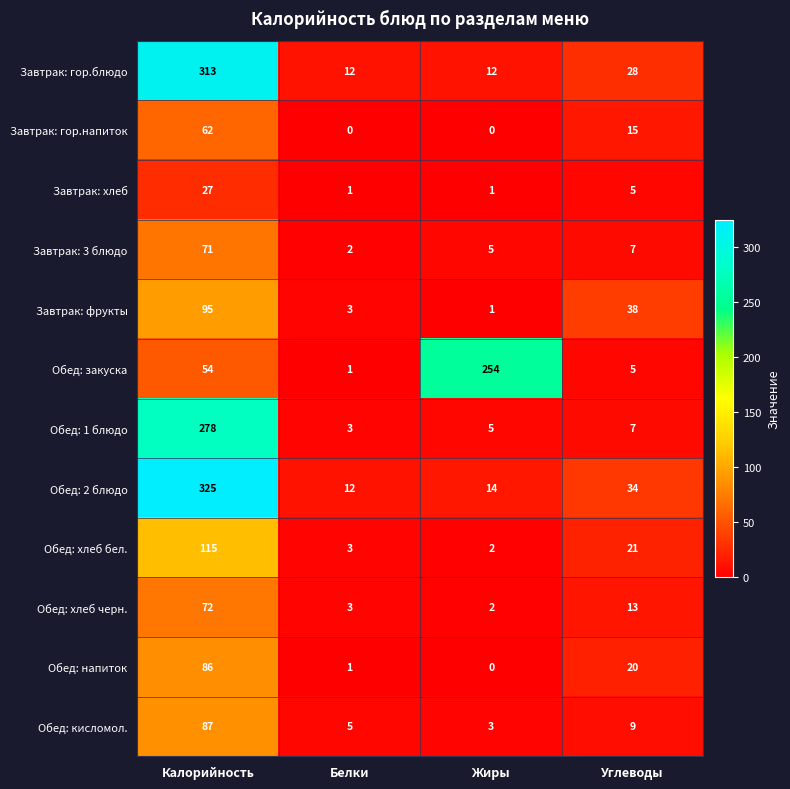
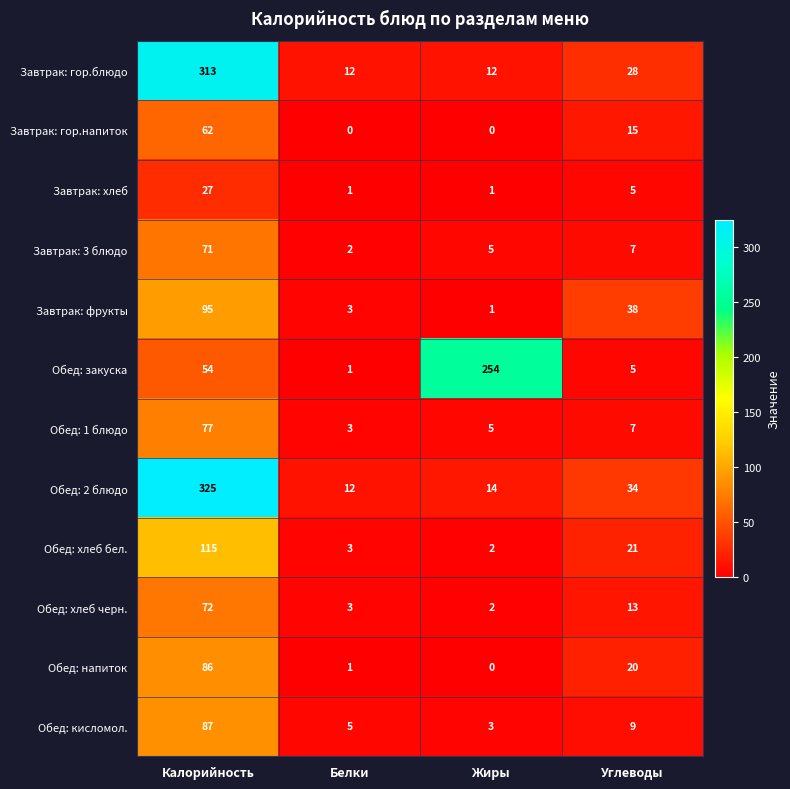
  {
    "Завтрак: гор.блюдо": {
      "Калорийность": 313,
      "Белки": 12,
      "Жиры": 12,
      "Углеводы": 28
    },
    "Завтрак: гор.напиток": {
      "Калорийность": 62,
      "Белки": 0,
      "Жиры": 0,
      "Углеводы": 15
    },
    "Завтрак: хлеб": {
      "Калорийность": 27,
      "Белки": 1,
      "Жиры": 1,
      "Углеводы": 5
    },
    "Завтрак: 3 блюдо": {
      "Калорийность": 71,
      "Белки": 2,
      "Жиры": 5,
      "Углеводы": 7
    },
    "Завтрак: фрукты": {
      "Калорийность": 95,
      "Белки": 3,
      "Жиры": 1,
      "Углеводы": 38
    },
    "Обед: закуска": {
      "Калорийность": 54,
      "Белки": 1,
      "Жиры": 254,
      "Углеводы": 5
    },
    "Обед: 1 блюдо": {
-     "Калорийность": 278,
+     "Калорийность": 77,
      "Белки": 3,
      "Жиры": 5,
      "Углеводы": 7
    },
    "Обед: 2 блюдо": {
      "Калорийность": 325,
      "Белки": 12,
      "Жиры": 14,
      "Углеводы": 34
    },
    "Обед: хлеб бел.": {
      "Калорийность": 115,
      "Белки": 3,
      "Жиры": 2,
      "Углеводы": 21
    },
    "Обед: хлеб черн.": {
      "Калорийность": 72,
      "Белки": 3,
      "Жиры": 2,
      "Углеводы": 13
    },
    "Обед: напиток": {
      "Калорийность": 86,
      "Белки": 1,
      "Жиры": 0,
      "Углеводы": 20
    },
    "Обед: кисломол.": {
      "Калорийность": 87,
      "Белки": 5,
      "Жиры": 3,
      "Углеводы": 9
    }
  }
